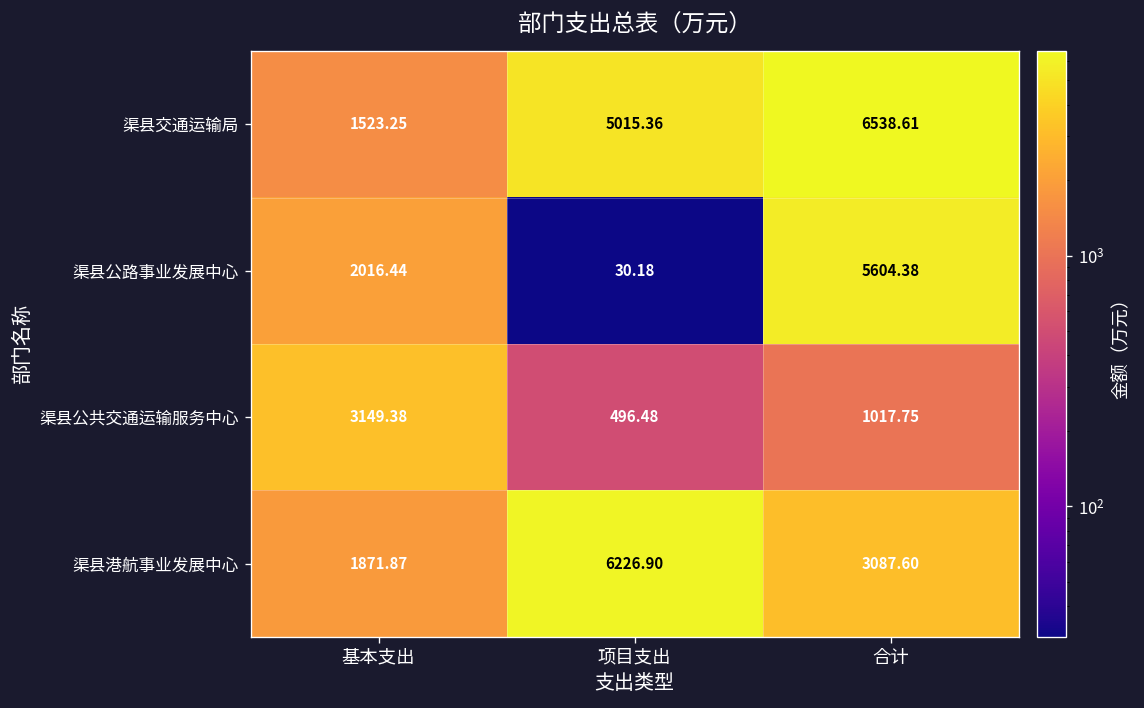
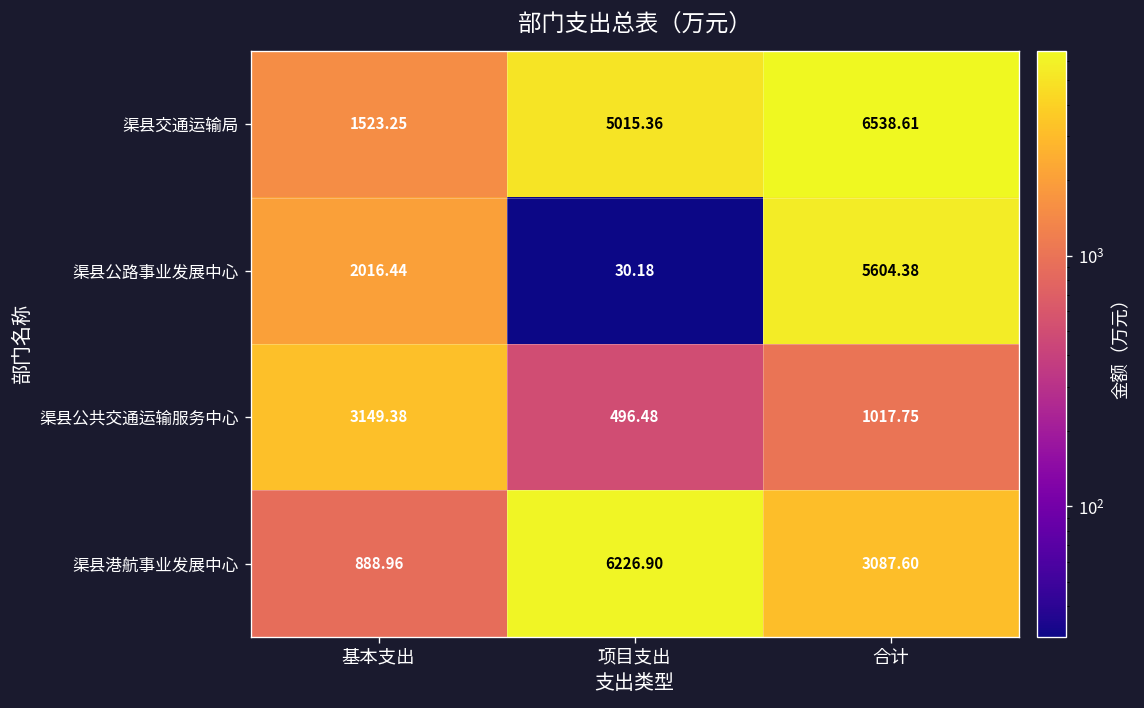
  {
    "渠县交通运输局": {
      "基本支出": 1523.25,
      "项目支出": 5015.36,
      "合计": 6538.61
    },
    "渠县公路事业发展中心": {
      "基本支出": 2016.44,
      "项目支出": 30.18,
      "合计": 5604.38
    },
    "渠县公共交通运输服务中心": {
      "基本支出": 3149.38,
      "项目支出": 496.48,
      "合计": 1017.75
    },
    "渠县港航事业发展中心": {
-     "基本支出": 1871.87,
+     "基本支出": 888.96,
      "项目支出": 6226.90,
      "合计": 3087.60
    }
  }
